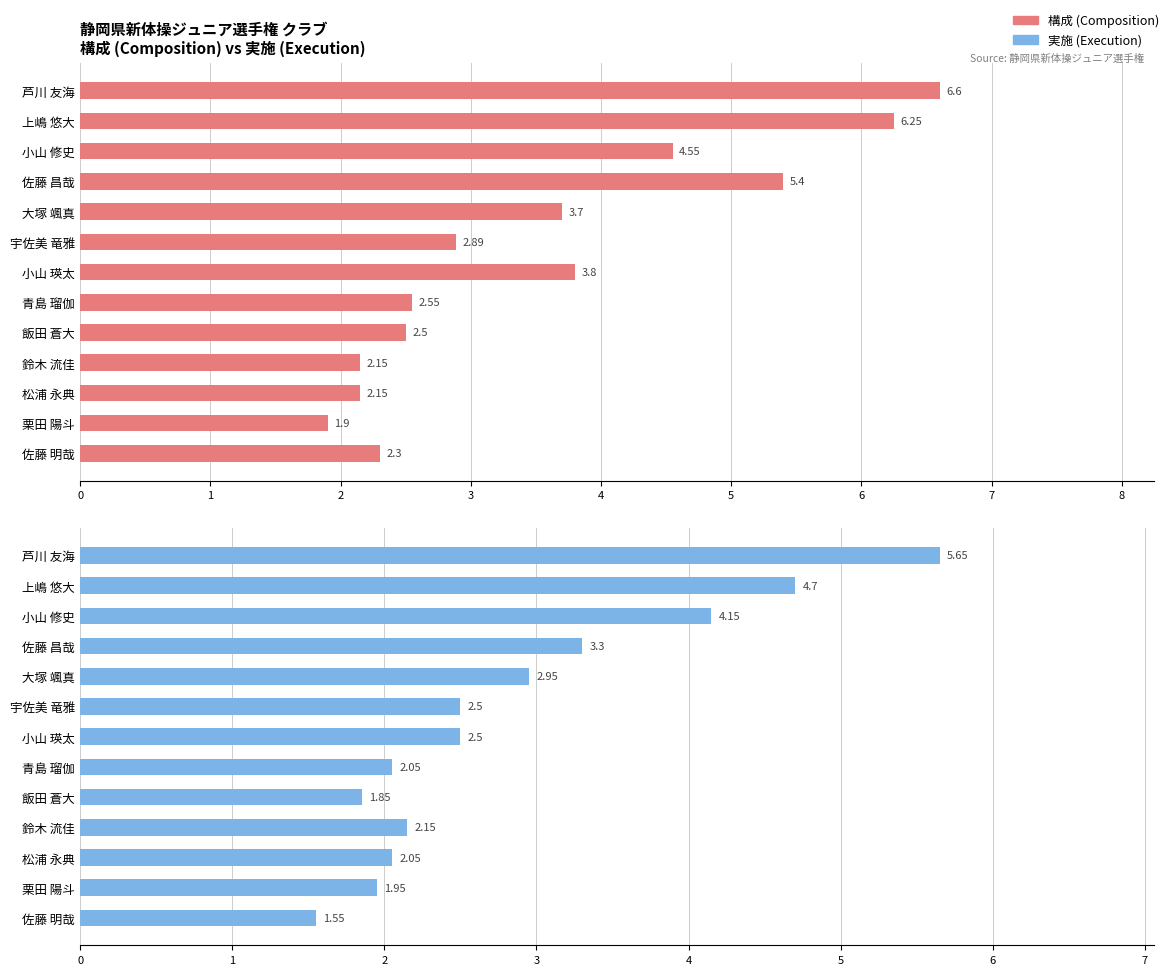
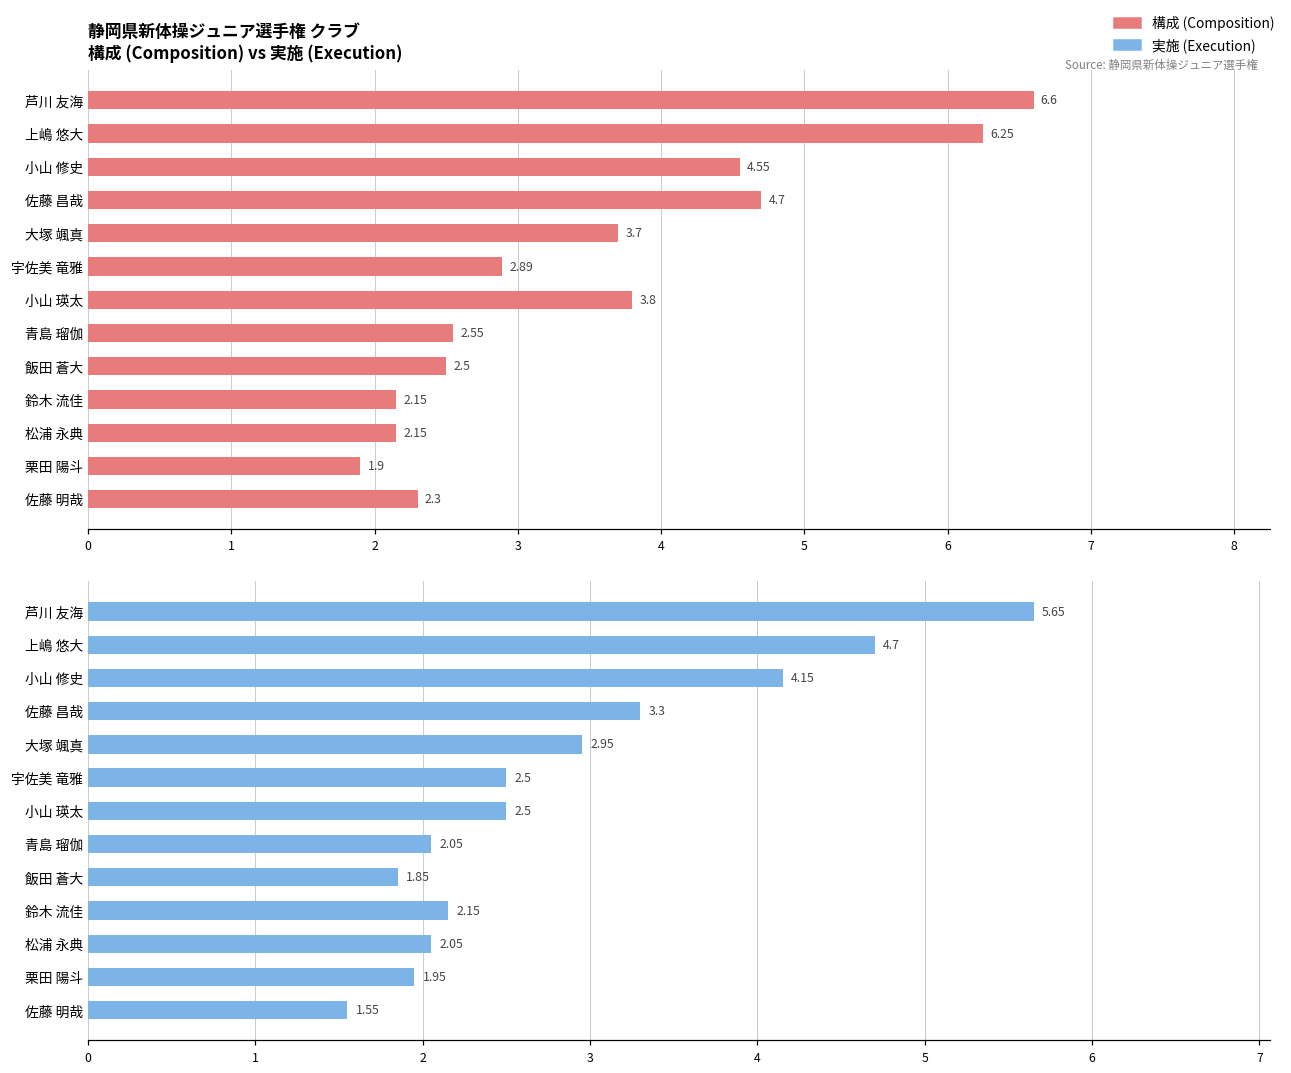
  {
    "静岡県新体操ジュニア選手権 クラブ 構成 (Composition) vs 実施 (Execution)": {
      "芦川 友海": 6.6,
      "上嶋 悠大": 6.25,
      "小山 修史": 4.55,
-     "佐藤 昌哉": 5.4,
+     "佐藤 昌哉": 4.7,
      "大塚 颯真": 3.7,
      "宇佐美 竜雅": 2.89,
      "小山 瑛太": 3.8,
      "青島 瑠伽": 2.55,
      "飯田 蒼大": 2.5,
      "鈴木 流佳": 2.15,
      "松浦 永典": 2.15,
      "栗田 陽斗": 1.9,
      "佐藤 明哉": 2.3
    }
  }
